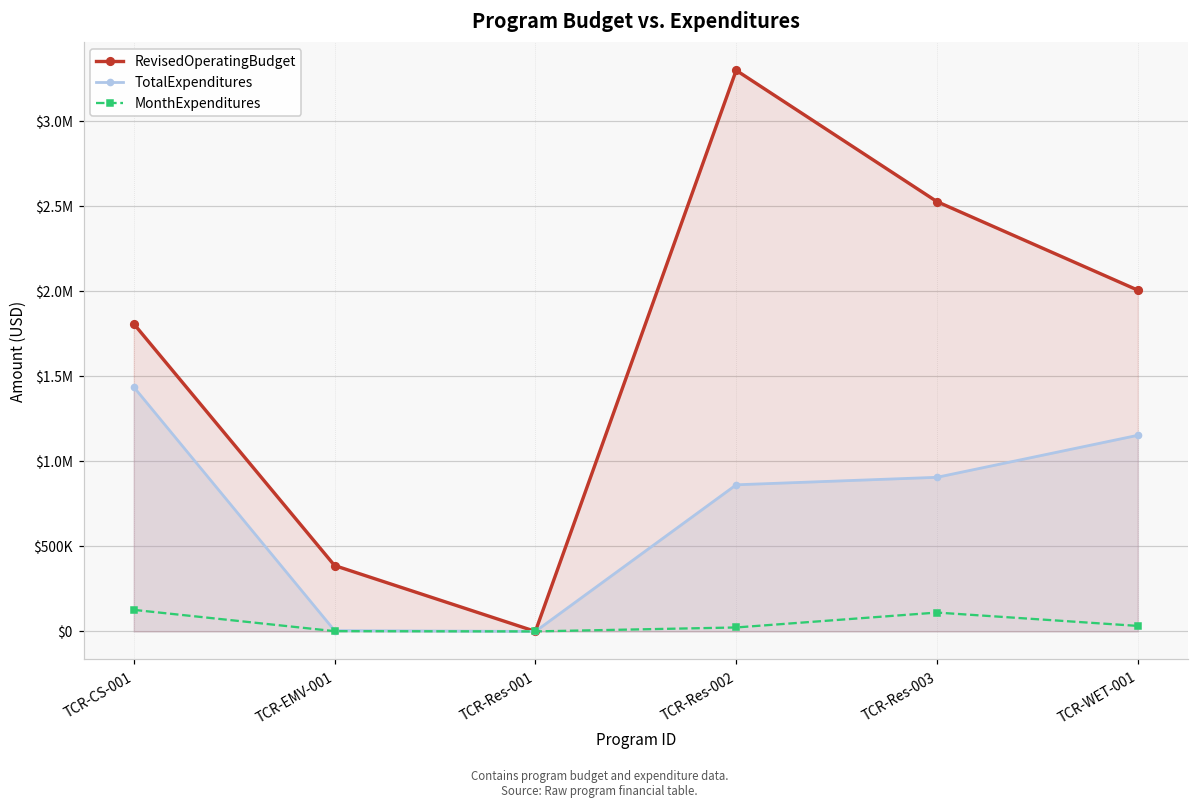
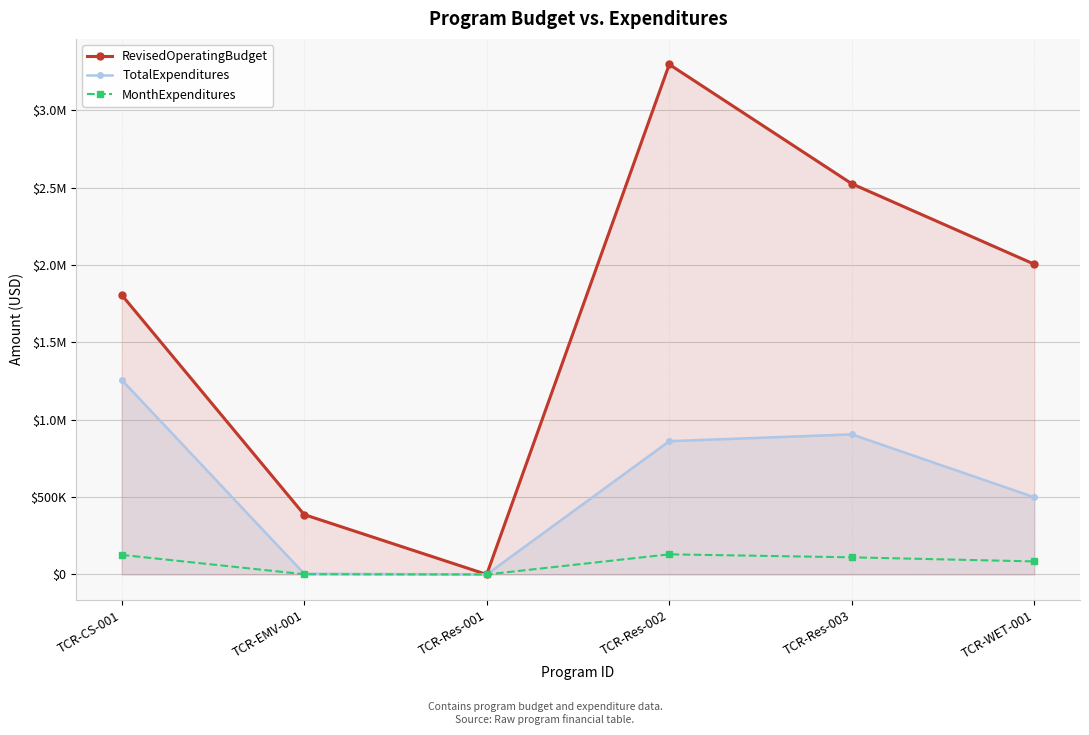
  {
    "RevisedOperatingBudget": {
      "TCR-CS-001": "$1810000",
      "TCR-EMV-001": "$390000",
      "TCR-Res-002": "$3300000",
      "TCR-Res-003": "$2520000",
      "TCR-WET-001": "$2000000"
    },
    "TotalExpenditures": {
-     "TCR-CS-001": "$1440000",
+     "TCR-CS-001": "$1260000",
      "TCR-Res-002": "$860000",
      "TCR-Res-003": "$910000",
-     "TCR-WET-001": "$1150000"
+     "TCR-WET-001": "$500000"
    },
    "MonthExpenditures": {
      "TCR-CS-001": "$130000",
-     "TCR-Res-002": "$20000",
+     "TCR-Res-002": "$130000",
      "TCR-Res-003": "$110000",
-     "TCR-WET-001": "$30000"
+     "TCR-WET-001": "$80000"
    }
  }
